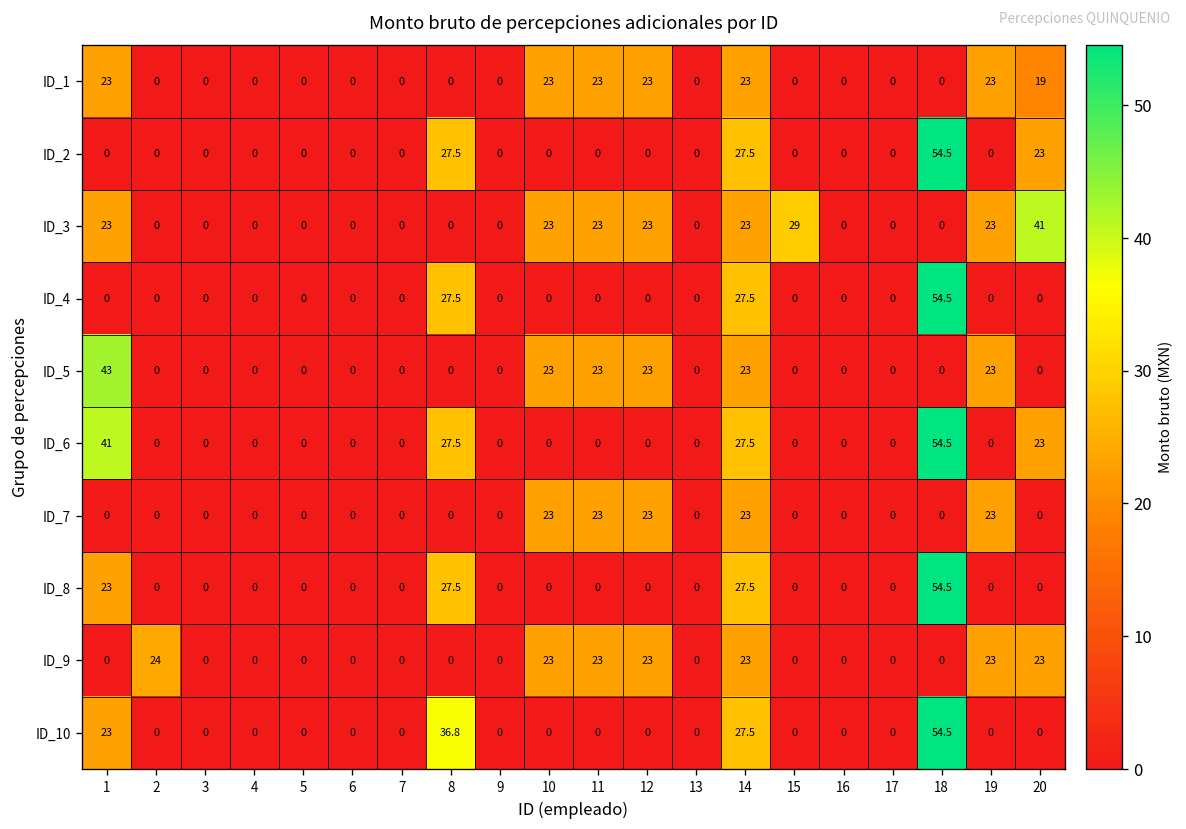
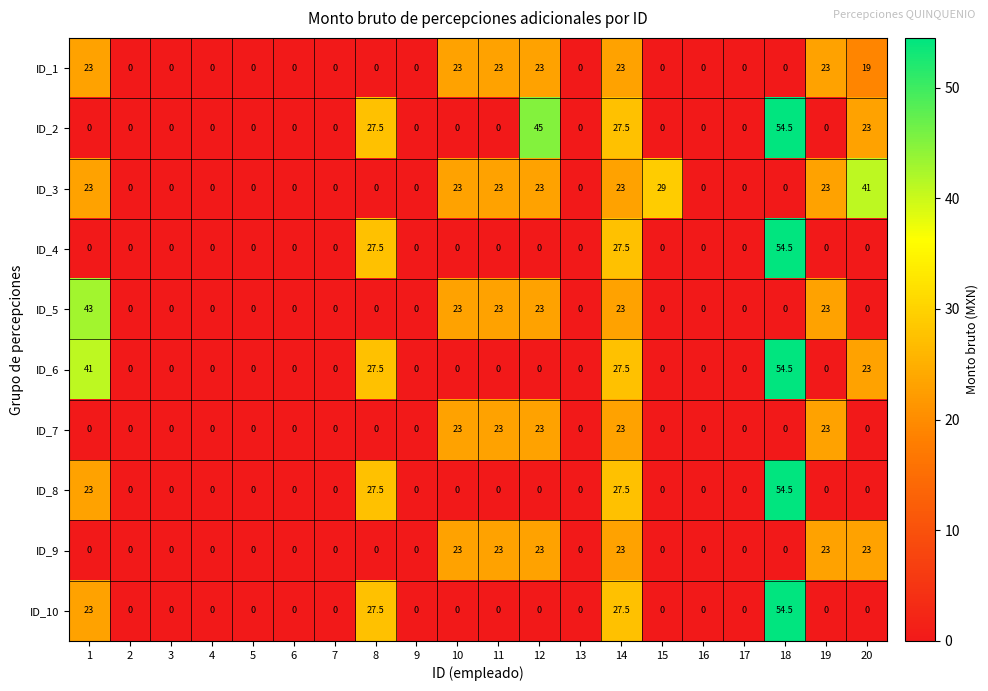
  {
    "ID_1": {
      "1": 23,
      "2": 0,
      "3": 0,
      "4": 0,
      "5": 0,
      "6": 0,
      "7": 0,
      "8": 0,
      "9": 0,
      "10": 23,
      "11": 23,
      "12": 23,
      "13": 0,
      "14": 23,
      "15": 0,
      "16": 0,
      "17": 0,
      "18": 0,
      "19": 23,
      "20": 19
    },
    "ID_2": {
      "1": 0,
      "2": 0,
      "3": 0,
      "4": 0,
      "5": 0,
      "6": 0,
      "7": 0,
      "8": 27.5,
      "9": 0,
      "10": 0,
      "11": 0,
-     "12": 0,
+     "12": 45,
      "13": 0,
      "14": 27.5,
      "15": 0,
      "16": 0,
      "17": 0,
      "18": 54.5,
      "19": 0,
      "20": 23
    },
    "ID_3": {
      "1": 23,
      "2": 0,
      "3": 0,
      "4": 0,
      "5": 0,
      "6": 0,
      "7": 0,
      "8": 0,
      "9": 0,
      "10": 23,
      "11": 23,
      "12": 23,
      "13": 0,
      "14": 23,
      "15": 29,
      "16": 0,
      "17": 0,
      "18": 0,
      "19": 23,
      "20": 41
    },
    "ID_4": {
      "1": 0,
      "2": 0,
      "3": 0,
      "4": 0,
      "5": 0,
      "6": 0,
      "7": 0,
      "8": 27.5,
      "9": 0,
      "10": 0,
      "11": 0,
      "12": 0,
      "13": 0,
      "14": 27.5,
      "15": 0,
      "16": 0,
      "17": 0,
      "18": 54.5,
      "19": 0,
      "20": 0
    },
    "ID_5": {
      "1": 43,
      "2": 0,
      "3": 0,
      "4": 0,
      "5": 0,
      "6": 0,
      "7": 0,
      "8": 0,
      "9": 0,
      "10": 23,
      "11": 23,
      "12": 23,
      "13": 0,
      "14": 23,
      "15": 0,
      "16": 0,
      "17": 0,
      "18": 0,
      "19": 23,
      "20": 0
    },
    "ID_6": {
      "1": 41,
      "2": 0,
      "3": 0,
      "4": 0,
      "5": 0,
      "6": 0,
      "7": 0,
      "8": 27.5,
      "9": 0,
      "10": 0,
      "11": 0,
      "12": 0,
      "13": 0,
      "14": 27.5,
      "15": 0,
      "16": 0,
      "17": 0,
      "18": 54.5,
      "19": 0,
      "20": 23
    },
    "ID_7": {
      "1": 0,
      "2": 0,
      "3": 0,
      "4": 0,
      "5": 0,
      "6": 0,
      "7": 0,
      "8": 0,
      "9": 0,
      "10": 23,
      "11": 23,
      "12": 23,
      "13": 0,
      "14": 23,
      "15": 0,
      "16": 0,
      "17": 0,
      "18": 0,
      "19": 23,
      "20": 0
    },
    "ID_8": {
      "1": 23,
      "2": 0,
      "3": 0,
      "4": 0,
      "5": 0,
      "6": 0,
      "7": 0,
      "8": 27.5,
      "9": 0,
      "10": 0,
      "11": 0,
      "12": 0,
      "13": 0,
      "14": 27.5,
      "15": 0,
      "16": 0,
      "17": 0,
      "18": 54.5,
      "19": 0,
      "20": 0
    },
    "ID_9": {
      "1": 0,
-     "2": 24,
+     "2": 0,
      "3": 0,
      "4": 0,
      "5": 0,
      "6": 0,
      "7": 0,
      "8": 0,
      "9": 0,
      "10": 23,
      "11": 23,
      "12": 23,
      "13": 0,
      "14": 23,
      "15": 0,
      "16": 0,
      "17": 0,
      "18": 0,
      "19": 23,
      "20": 23
    },
    "ID_10": {
      "1": 23,
      "2": 0,
      "3": 0,
      "4": 0,
      "5": 0,
      "6": 0,
      "7": 0,
-     "8": 36.8,
+     "8": 27.5,
      "9": 0,
      "10": 0,
      "11": 0,
      "12": 0,
      "13": 0,
      "14": 27.5,
      "15": 0,
      "16": 0,
      "17": 0,
      "18": 54.5,
      "19": 0,
      "20": 0
    }
  }
